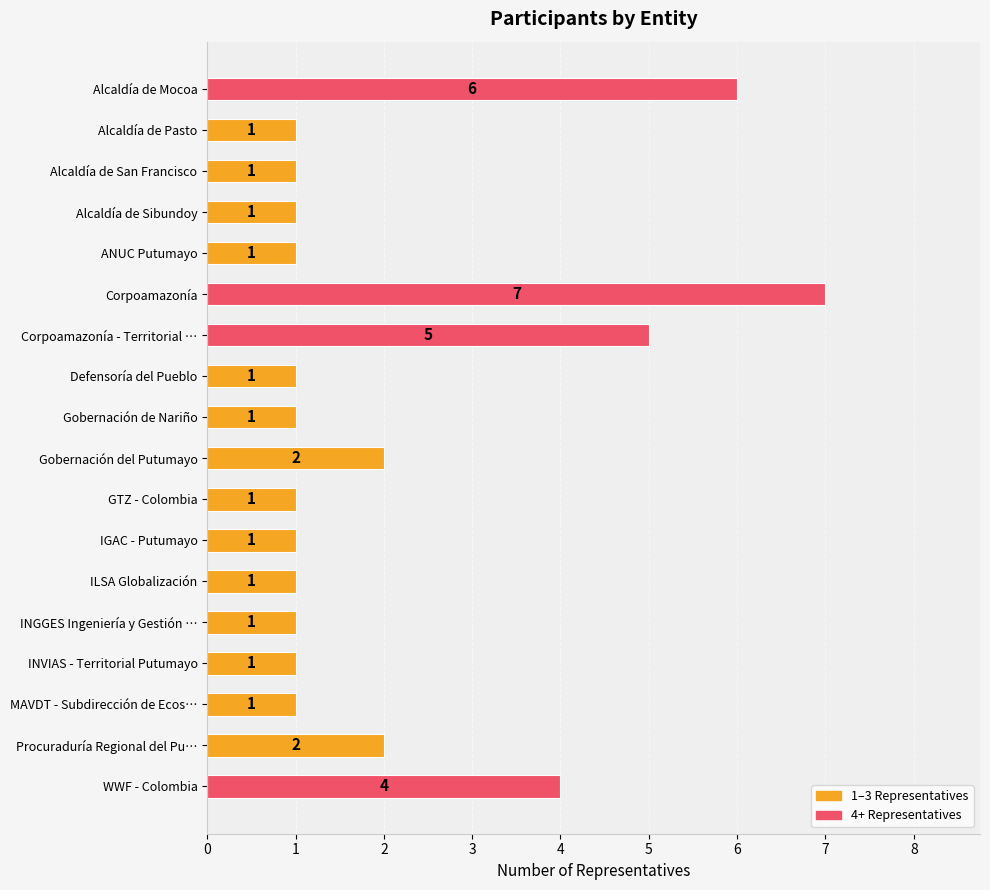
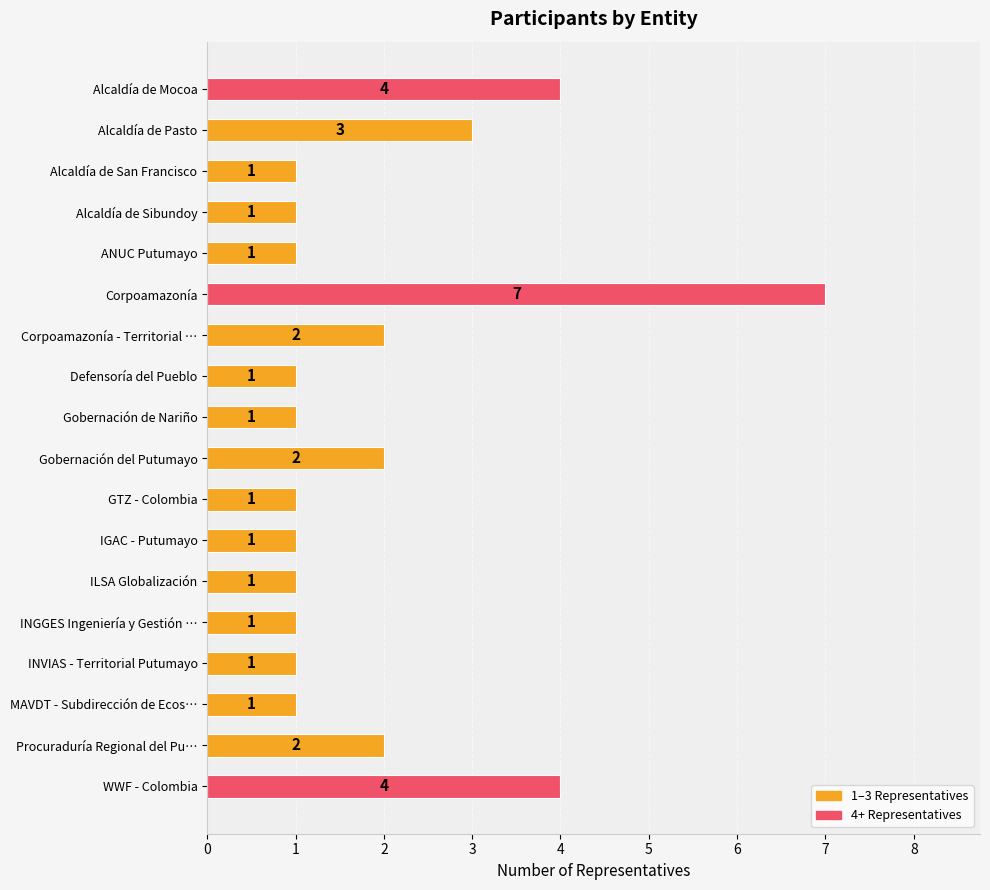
  {
-   "Alcaldía de Mocoa": 6,
-   "Alcaldía de Pasto": 1,
+   "Alcaldía de Mocoa": 4,
+   "Alcaldía de Pasto": 3,
    "Alcaldía de San Francisco": 1,
    "Alcaldía de Sibundoy": 1,
    "ANUC Putumayo": 1,
    "Corpoamazonía": 7,
-   "Corpoamazonía - Territorial …": 5,
+   "Corpoamazonía - Territorial …": 2,
    "Defensoría del Pueblo": 1,
    "Gobernación de Nariño": 1,
    "Gobernación del Putumayo": 2,
    "GTZ - Colombia": 1,
    "IGAC - Putumayo": 1,
    "ILSA Globalización": 1,
    "INGGES Ingeniería y Gestión …": 1,
    "INVIAS - Territorial Putumayo": 1,
    "MAVDT - Subdirección de Ecos…": 1,
    "Procuraduría Regional del Pu…": 2,
    "WWF - Colombia": 4
  }
